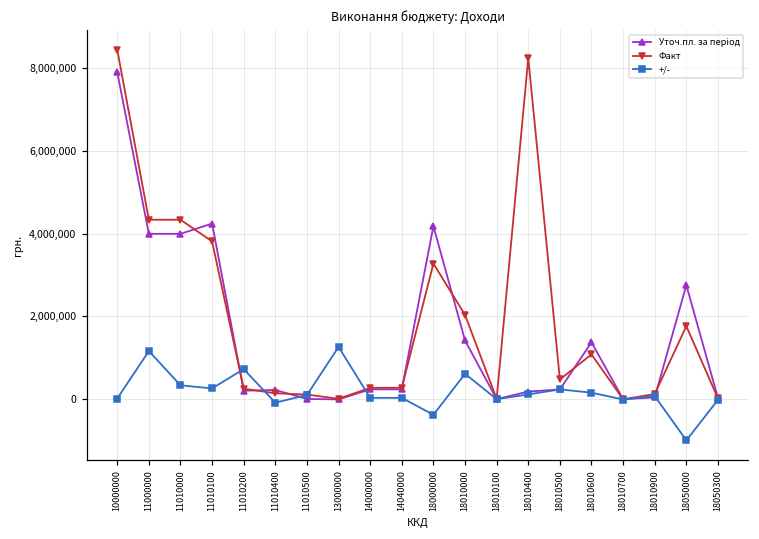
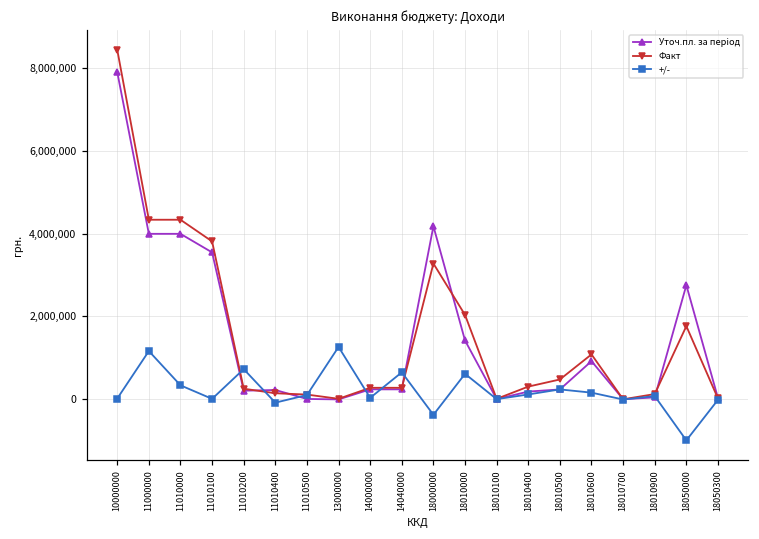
  {
    "Уточ.пл. за період": {
      "10000000": "7,900,000",
      "11000000": "4,000,000",
      "11010000": "4,000,000",
-     "11010100": "4,200,000",
+     "11010100": "3,500,000",
      "11010400": "200,000",
      "11010500": "0",
      "18000000": "4,200,000",
      "18010000": "1,400,000",
      "18010400": "200,000",
-     "18010600": "1,400,000",
+     "18010600": "900,000",
      "18050000": "2,800,000"
    },
    "Факт": {
      "10000000": "8,400,000",
      "11000000": "4,300,000",
      "11010000": "4,300,000",
      "11010100": "3,800,000",
      "11010400": "100,000",
      "18000000": "3,300,000",
      "18010000": "2,000,000",
-     "18010400": "8,200,000",
+     "18010400": "300,000",
      "18010500": "500,000",
      "18010600": "1,100,000",
      "18050000": "1,800,000"
    },
    "+/-": {
      "10000000": "0",
      "11000000": "1,200,000",
      "11010000": "300,000",
-     "11010100": "300,000",
+     "11010100": "0",
      "11010200": "700,000",
      "11010400": "-100,000",
      "13000000": "1,300,000",
      "14000000": "0",
-     "14040000": "0",
+     "14040000": "700,000",
      "18000000": "-400,000",
      "18010000": "600,000",
      "18010400": "100,000",
      "18010600": "200,000",
      "18050000": "-1,000,000"
    }
  }
